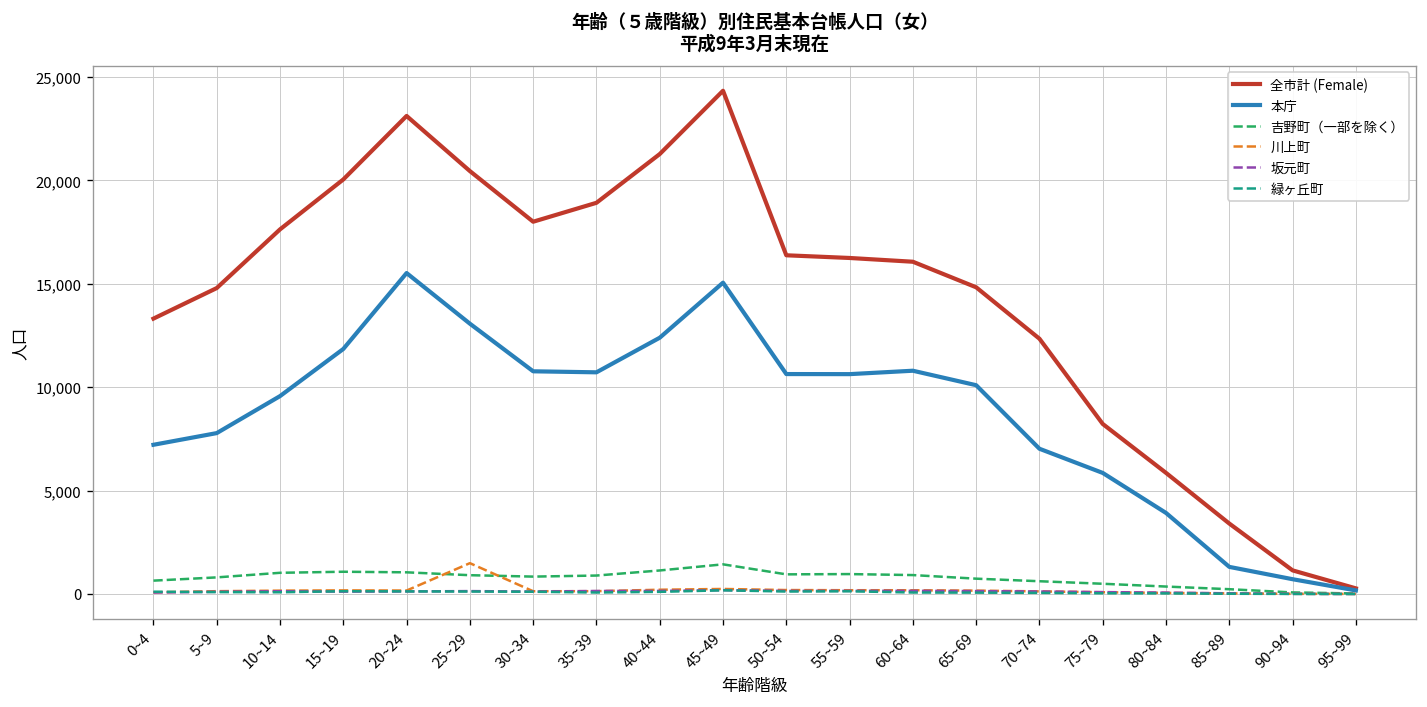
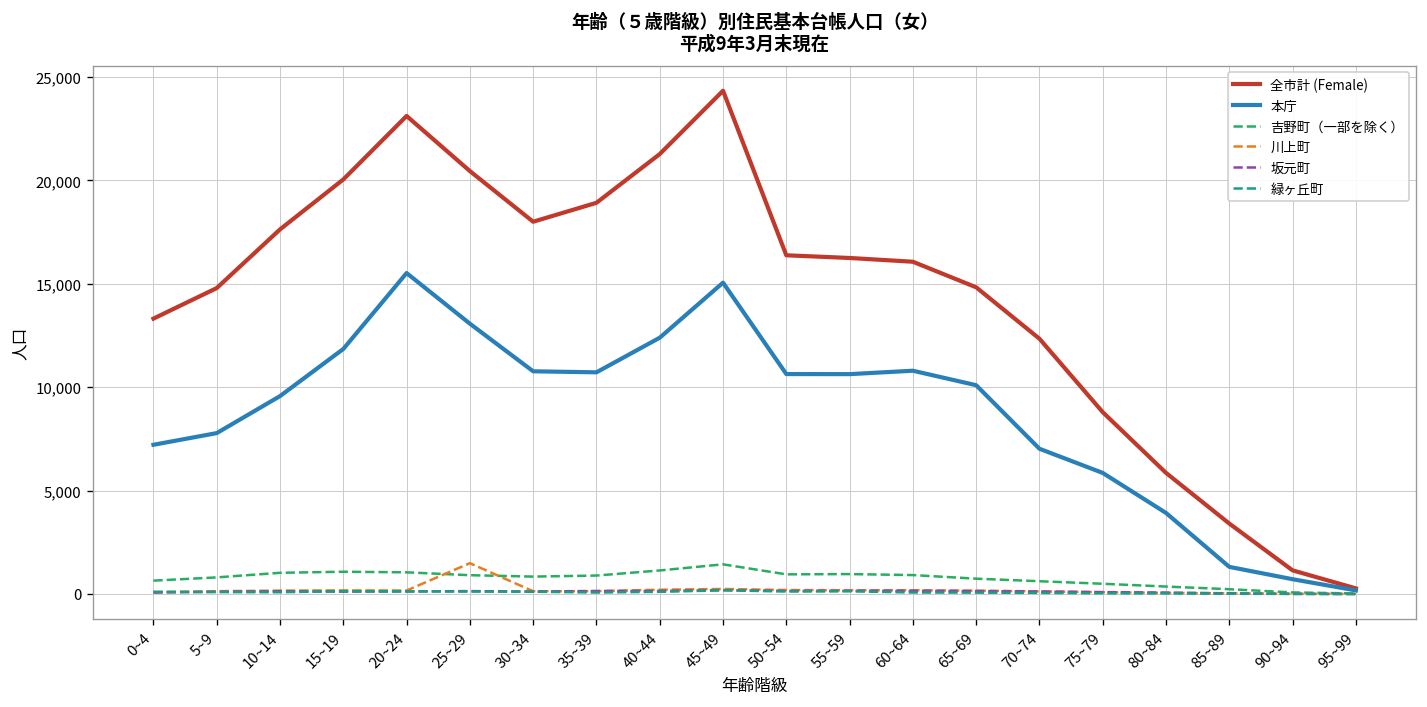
  {
    "全市計 (Female)": {
      "0~4": "13,300",
      "5~9": "14,800",
      "10~14": "17,600",
      "15~19": "20,000",
      "20~24": "23,100",
      "25~29": "20,400",
      "30~34": "18,000",
      "35~39": "18,900",
      "40~44": "21,300",
      "45~49": "24,300",
      "50~54": "16,400",
      "55~59": "16,200",
      "60~64": "16,100",
      "65~69": "14,800",
      "70~74": "12,300",
-     "75~79": "8,200",
+     "75~79": "8,800",
      "80~84": "5,900",
      "85~89": "3,400",
      "90~94": "1,100"
    },
    "本庁": {
      "0~4": "7,200",
      "5~9": "7,800",
      "10~14": "9,600",
      "15~19": "11,800",
      "20~24": "15,500",
      "25~29": "13,100",
      "30~34": "10,800",
      "35~39": "10,700",
      "40~44": "12,400",
      "45~49": "15,100",
      "50~54": "10,600",
      "55~59": "10,600",
      "60~64": "10,800",
      "65~69": "10,100",
      "70~74": "7,000",
      "75~79": "5,900",
      "80~84": "3,900",
      "85~89": "1,300",
      "90~94": "700"
    },
    "川上町": {
      "25~29": "1,500"
    }
  }
